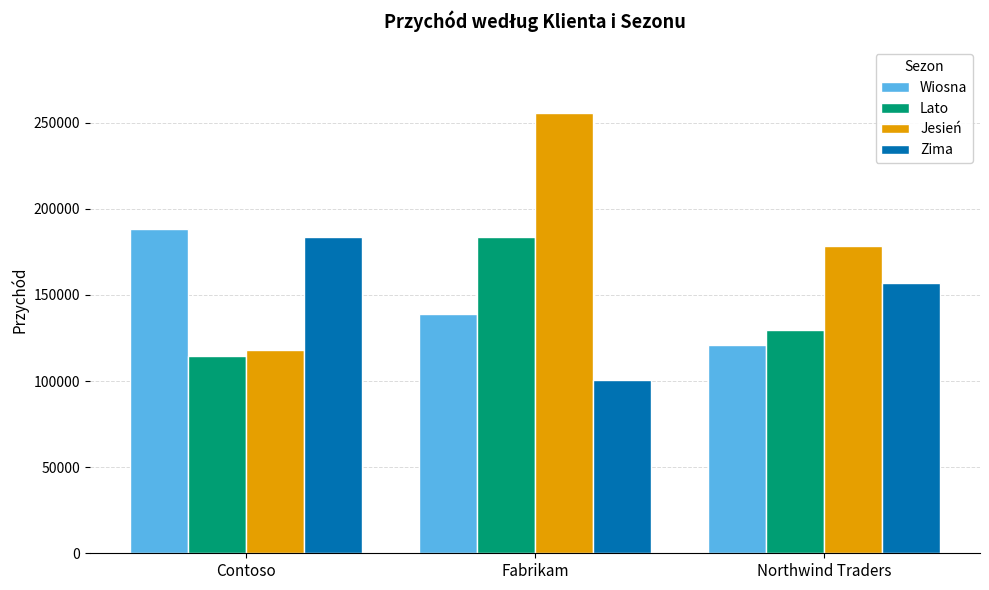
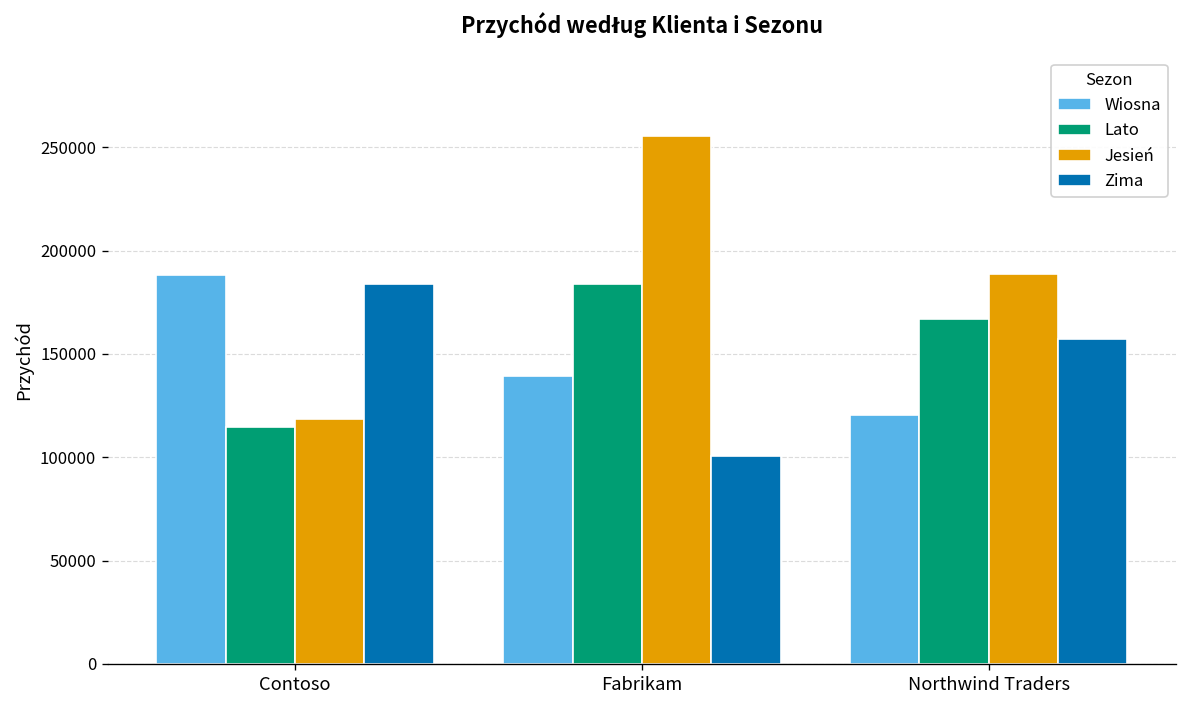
  {
    "Wiosna": {
      "Contoso": 188000,
      "Fabrikam": 139000,
      "Northwind Traders": 121000
    },
    "Lato": {
      "Contoso": 114000,
      "Fabrikam": 184000,
-     "Northwind Traders": 130000
+     "Northwind Traders": 167000
    },
    "Jesień": {
      "Contoso": 118000,
      "Fabrikam": 256000,
-     "Northwind Traders": 179000
+     "Northwind Traders": 189000
    },
    "Zima": {
      "Contoso": 184000,
      "Fabrikam": 101000,
      "Northwind Traders": 157000
    }
  }
